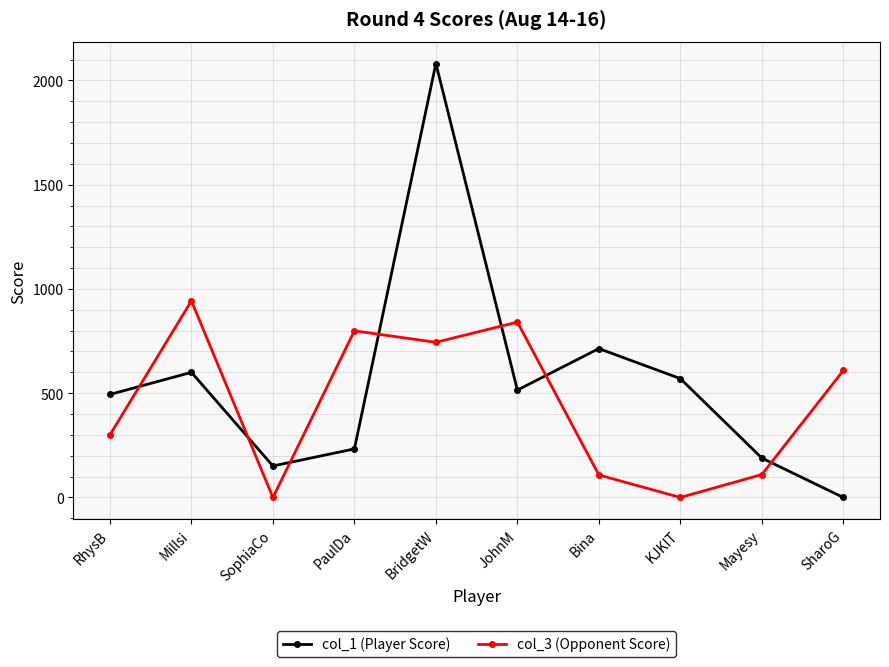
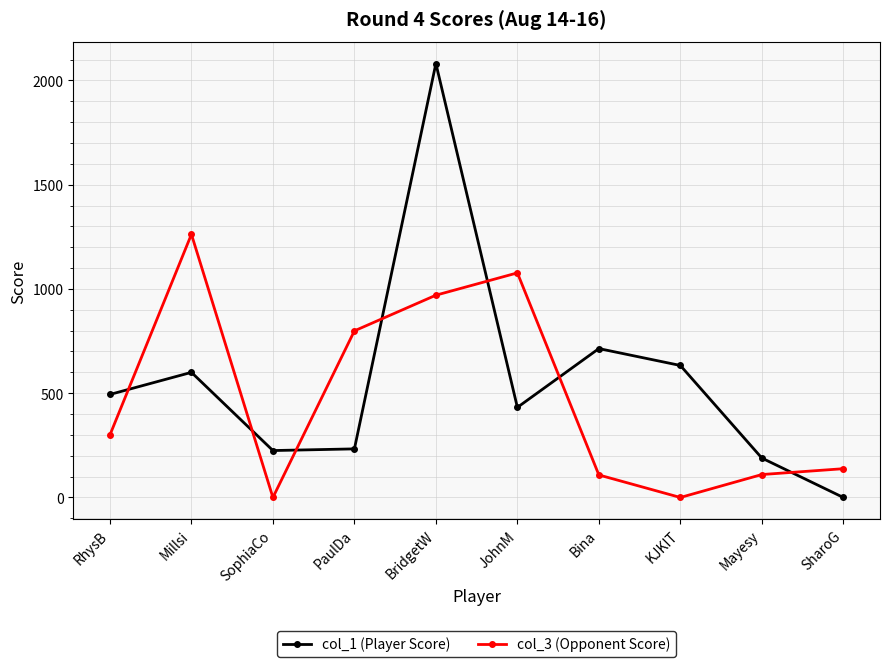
  {
    "col_1 (Player Score)": {
      "RhysB": 490,
      "Millsi": 600,
-     "SophiaCo": 150,
+     "SophiaCo": 230,
      "PaulDa": 230,
      "BridgetW": 2080,
-     "JohnM": 520,
+     "JohnM": 430,
      "Bina": 710,
-     "KJKIT": 570,
+     "KJKIT": 630,
      "Mayesy": 190,
      "SharoG": 0
    },
    "col_3 (Opponent Score)": {
      "RhysB": 300,
-     "Millsi": 940,
+     "Millsi": 1260,
      "SophiaCo": 0,
      "PaulDa": 800,
-     "BridgetW": 740,
-     "JohnM": 840,
+     "BridgetW": 970,
+     "JohnM": 1080,
      "Bina": 110,
      "KJKIT": 0,
      "Mayesy": 110,
-     "SharoG": 610
+     "SharoG": 140
    }
  }
